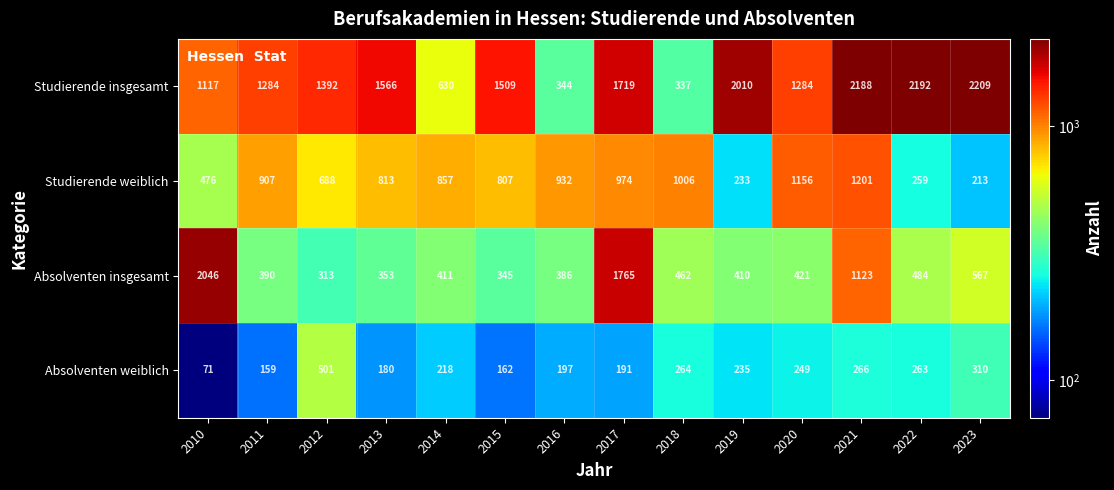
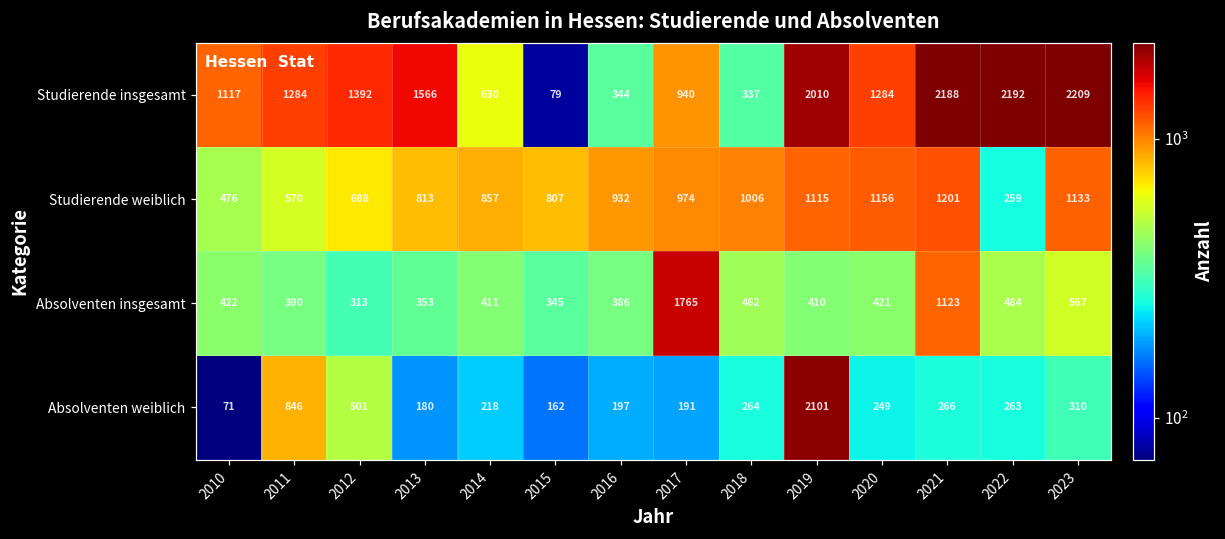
  {
    "Studierende insgesamt": {
      "2011": 1284,
      "2012": 1392,
      "2013": 1566,
      "2014": 630,
-     "2015": 1509,
+     "2015": 79,
      "2016": 344,
-     "2017": 1719,
+     "2017": 940,
      "2018": 337,
      "2019": 2010,
      "2020": 1284,
      "2021": 2188,
      "2022": 2192,
      "2023": 2209
    },
    "Studierende weiblich": {
      "2010": 476,
-     "2011": 907,
+     "2011": 570,
      "2012": 688,
      "2013": 813,
      "2014": 857,
      "2015": 807,
      "2016": 932,
      "2017": 974,
      "2018": 1006,
-     "2019": 233,
+     "2019": 1115,
      "2020": 1156,
      "2021": 1201,
      "2022": 259,
-     "2023": 213
+     "2023": 1133
    },
    "Absolventen insgesamt": {
-     "2010": 2046,
+     "2010": 422,
      "2011": 390,
      "2012": 313,
      "2013": 353,
      "2014": 411,
      "2015": 345,
      "2016": 386,
      "2017": 1765,
      "2018": 462,
      "2019": 410,
      "2020": 421,
      "2021": 1123,
      "2022": 484,
      "2023": 567
    },
    "Absolventen weiblich": {
      "2010": 71,
-     "2011": 159,
+     "2011": 846,
      "2012": 501,
      "2013": 180,
      "2014": 218,
      "2015": 162,
      "2016": 197,
      "2017": 191,
      "2018": 264,
-     "2019": 235,
+     "2019": 2101,
      "2020": 249,
      "2021": 266,
      "2022": 263,
      "2023": 310
    }
  }
